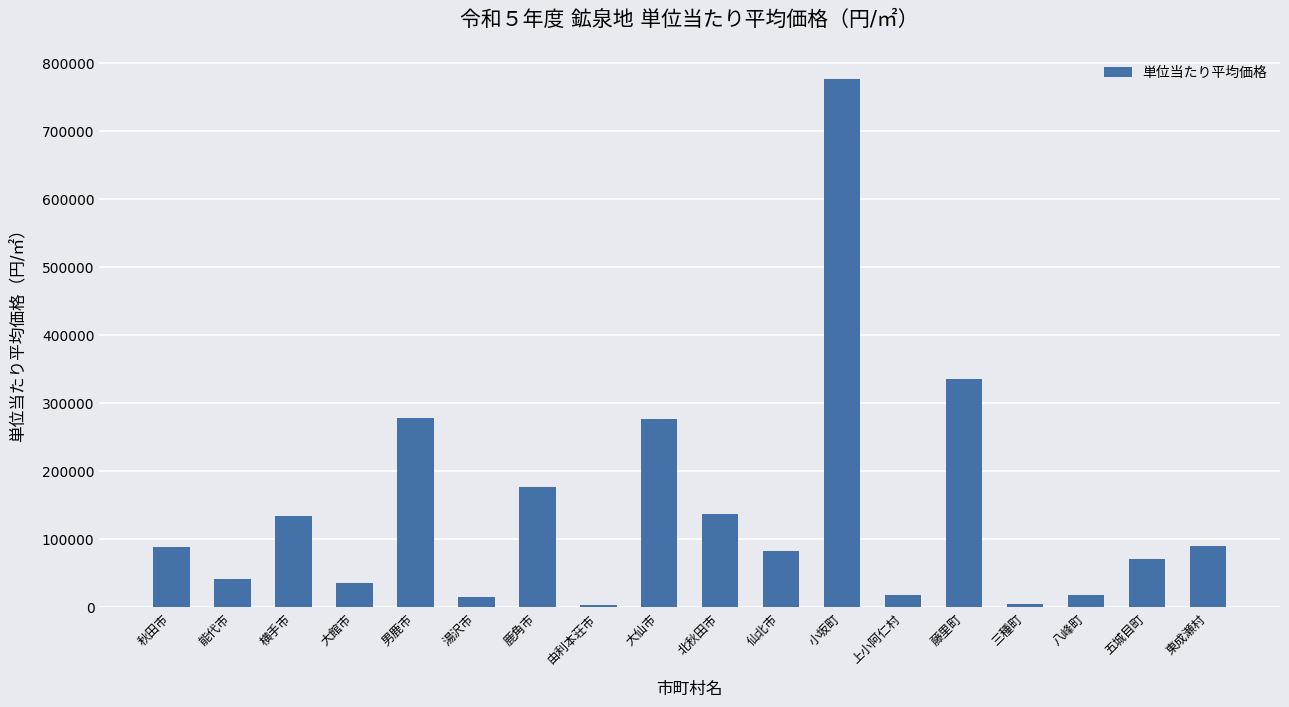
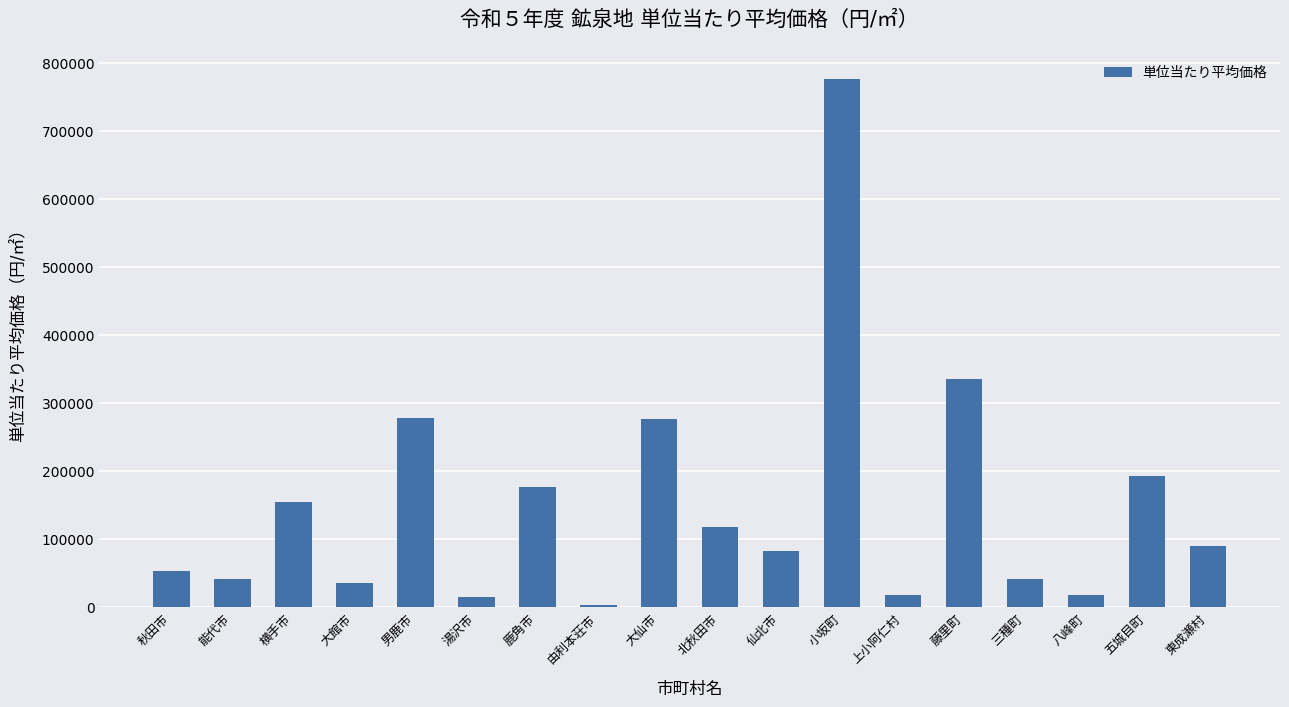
  {
-   "秋田市": 90000,
+   "秋田市": 50000,
    "能代市": 40000,
-   "横手市": 130000,
+   "横手市": 150000,
    "大館市": 40000,
    "男鹿市": 280000,
    "湯沢市": 10000,
    "鹿角市": 180000,
    "大仙市": 280000,
-   "北秋田市": 140000,
+   "北秋田市": 120000,
    "仙北市": 80000,
    "小坂町": 780000,
    "上小阿仁村": 20000,
    "藤里町": 330000,
-   "三種町": 0,
+   "三種町": 40000,
    "八峰町": 20000,
-   "五城目町": 70000,
+   "五城目町": 190000,
    "東成瀬村": 90000
  }
